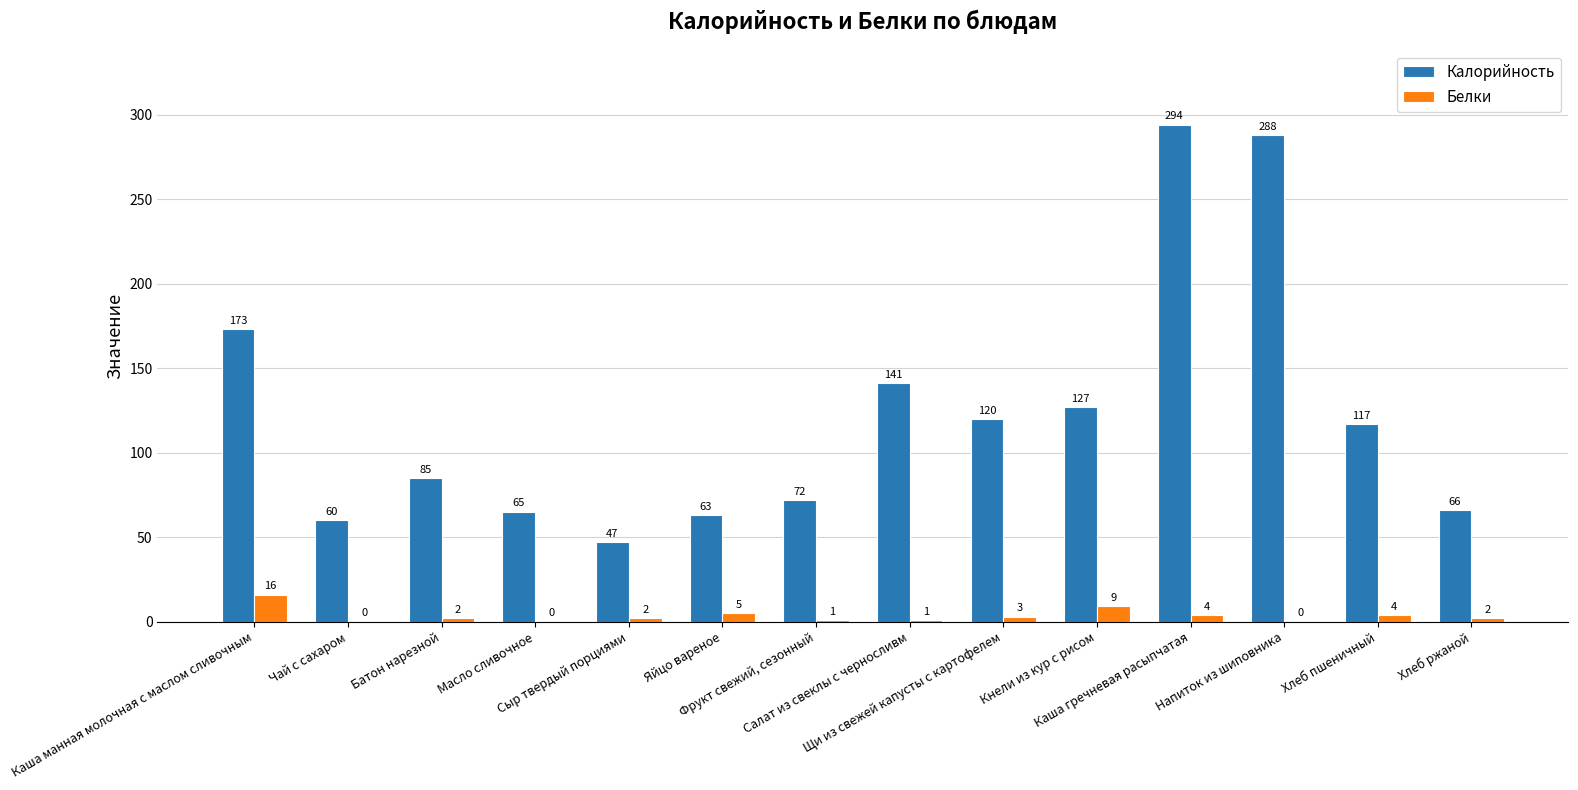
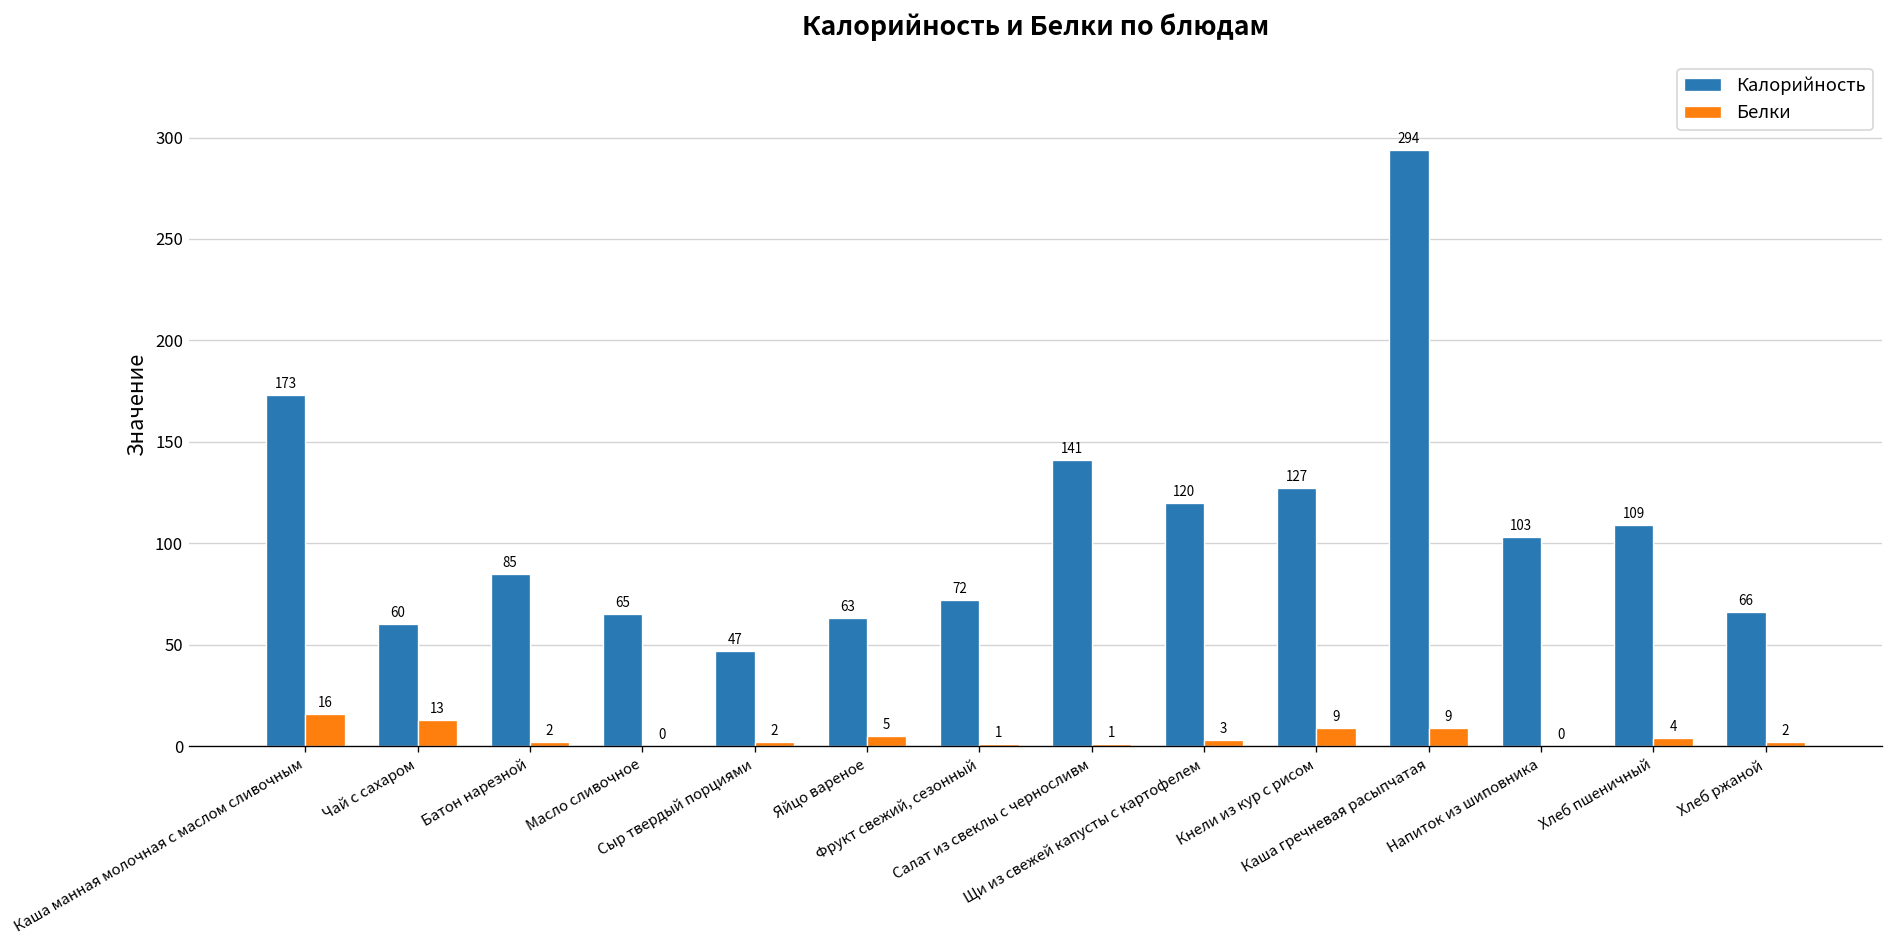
  {
    "Калорийность": {
      "Каша манная молочная с маслом сливочным": 173,
      "Чай с сахаром": 60,
      "Батон нарезной": 85,
      "Масло сливочное": 65,
      "Сыр твердый порциями": 47,
      "Яйцо вареное": 63,
      "Фрукт свежий, сезонный": 72,
      "Салат из свеклы с черносливм": 141,
      "Щи из свежей капусты с картофелем": 120,
      "Кнели из кур с рисом": 127,
      "Каша гречневая расыпчатая": 294,
-     "Напиток из шиповника": 288,
-     "Хлеб пшеничный": 117,
+     "Напиток из шиповника": 103,
+     "Хлеб пшеничный": 109,
      "Хлеб ржаной": 66
    },
    "Белки": {
      "Каша манная молочная с маслом сливочным": 16,
-     "Чай с сахаром": 0,
+     "Чай с сахаром": 13,
      "Батон нарезной": 2,
      "Масло сливочное": 0,
      "Сыр твердый порциями": 2,
      "Яйцо вареное": 5,
      "Фрукт свежий, сезонный": 1,
      "Салат из свеклы с черносливм": 1,
      "Щи из свежей капусты с картофелем": 3,
      "Кнели из кур с рисом": 9,
-     "Каша гречневая расыпчатая": 4,
+     "Каша гречневая расыпчатая": 9,
      "Напиток из шиповника": 0,
      "Хлеб пшеничный": 4,
      "Хлеб ржаной": 2
    }
  }
